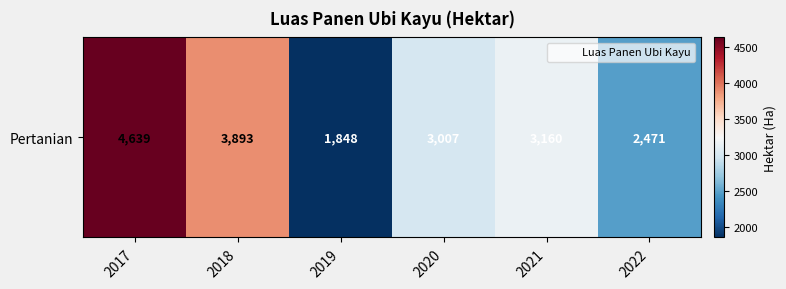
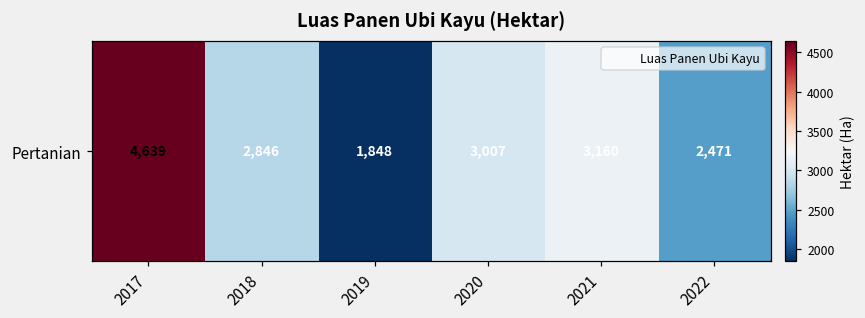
  {
    "Pertanian": {
      "2017": "4,639",
-     "2018": "3,893",
+     "2018": "2,846",
      "2019": "1,848",
      "2022": "2,471"
    }
  }
